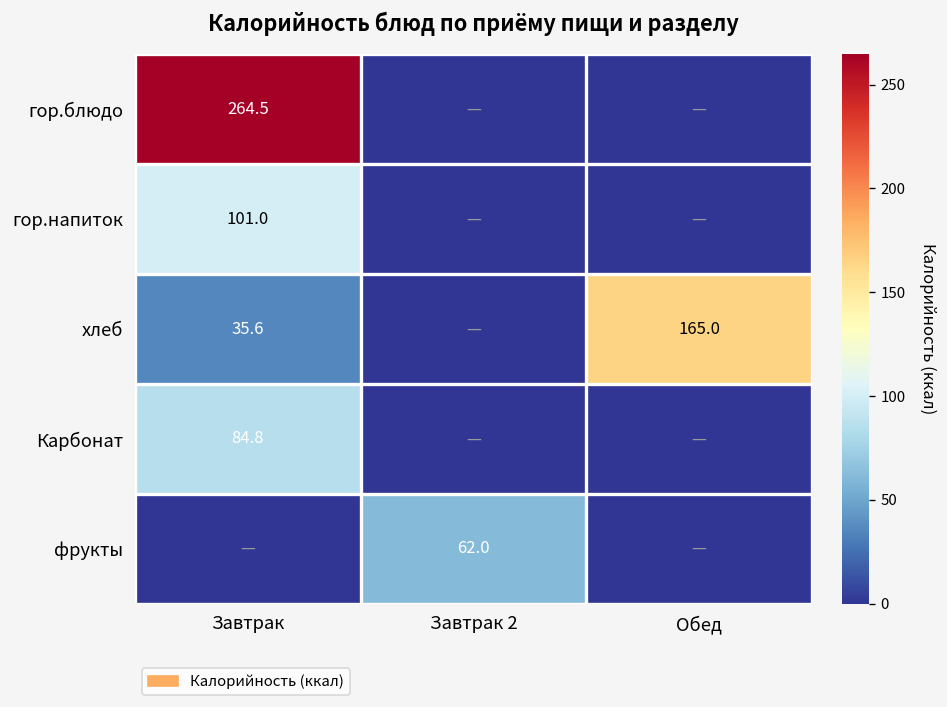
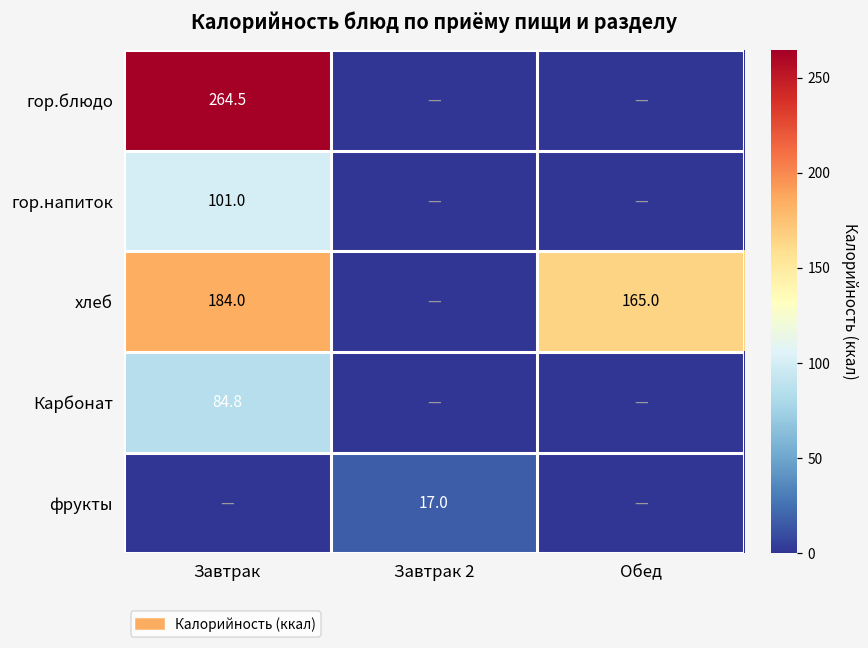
  {
    "гор.блюдо": {
      "Завтрак": 264.5
    },
    "гор.напиток": {
      "Завтрак": 101.0
    },
    "хлеб": {
-     "Завтрак": 35.6,
+     "Завтрак": 184.0,
      "Обед": 165.0
    },
    "Карбонат": {
      "Завтрак": 84.8
    },
    "фрукты": {
-     "Завтрак 2": 62.0
+     "Завтрак 2": 17.0
    }
  }
